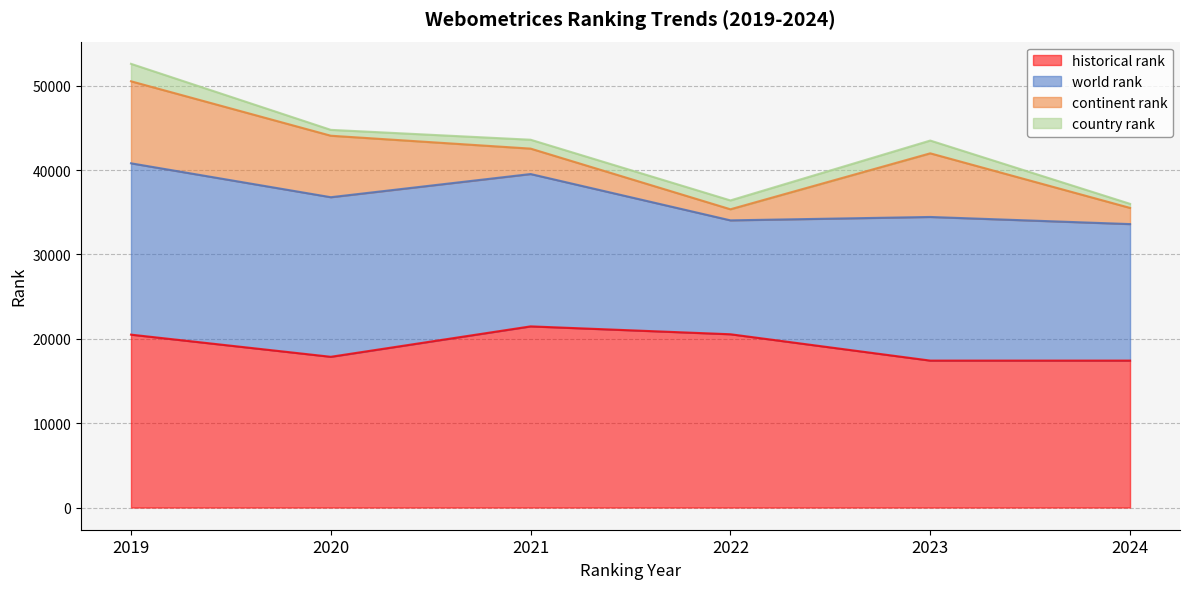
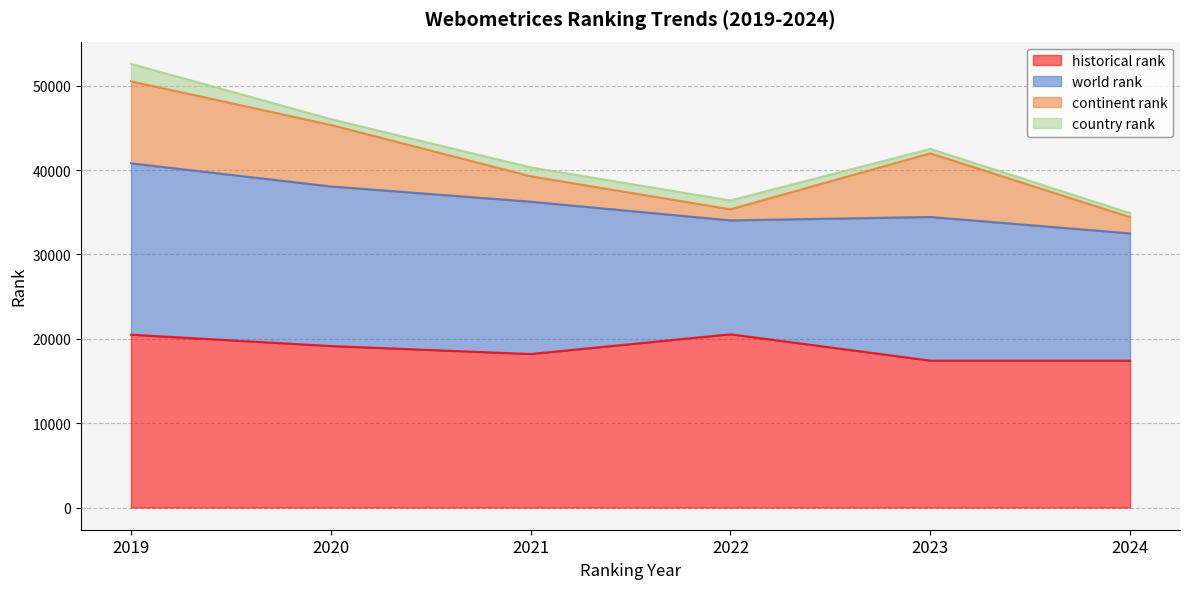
  {
    "historical rank": {
      "2019": 20000,
-     "2020": 18000,
-     "2021": 21000,
+     "2020": 19000,
+     "2021": 18000,
      "2022": 21000,
      "2023": 17000,
      "2024": 17000
    },
    "world rank": {
      "2019": 20000,
      "2020": 19000,
      "2021": 18000,
      "2022": 14000,
      "2023": 17000,
-     "2024": 16000
+     "2024": 15000
    },
    "continent rank": {
      "2019": 10000,
      "2020": 7000,
      "2021": 3000,
      "2022": 1000,
      "2023": 8000,
      "2024": 2000
    },
    "country rank": {
      "2019": 2000,
      "2020": 1000,
      "2021": 1000,
      "2022": 1000,
-     "2023": 2000,
+     "2023": 1000,
      "2024": 0
    }
  }
